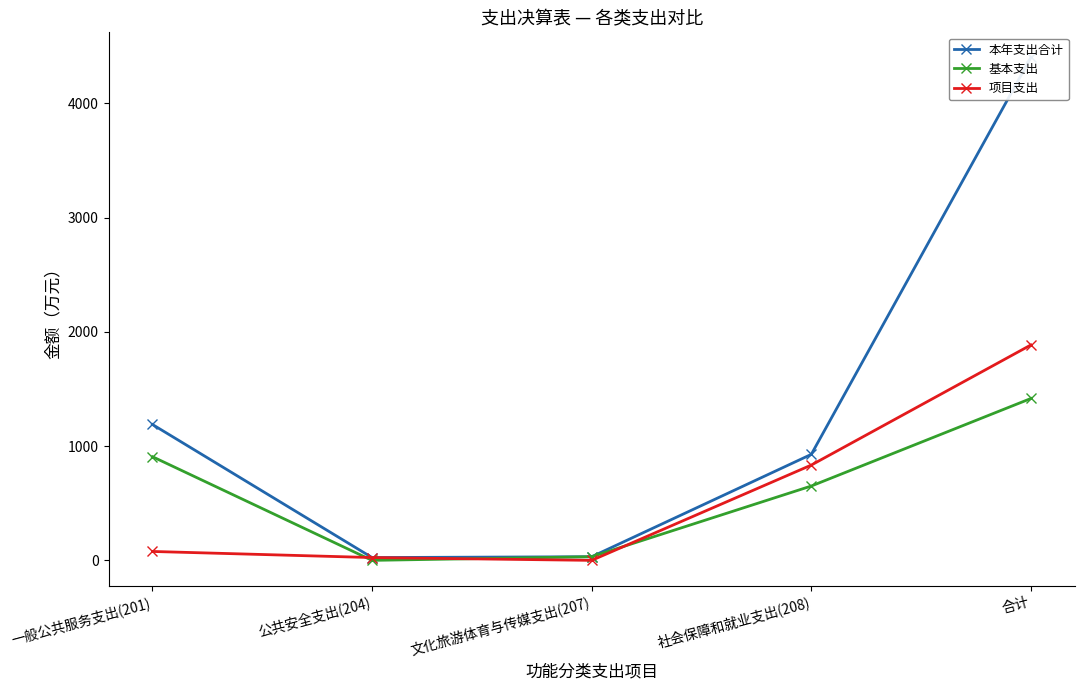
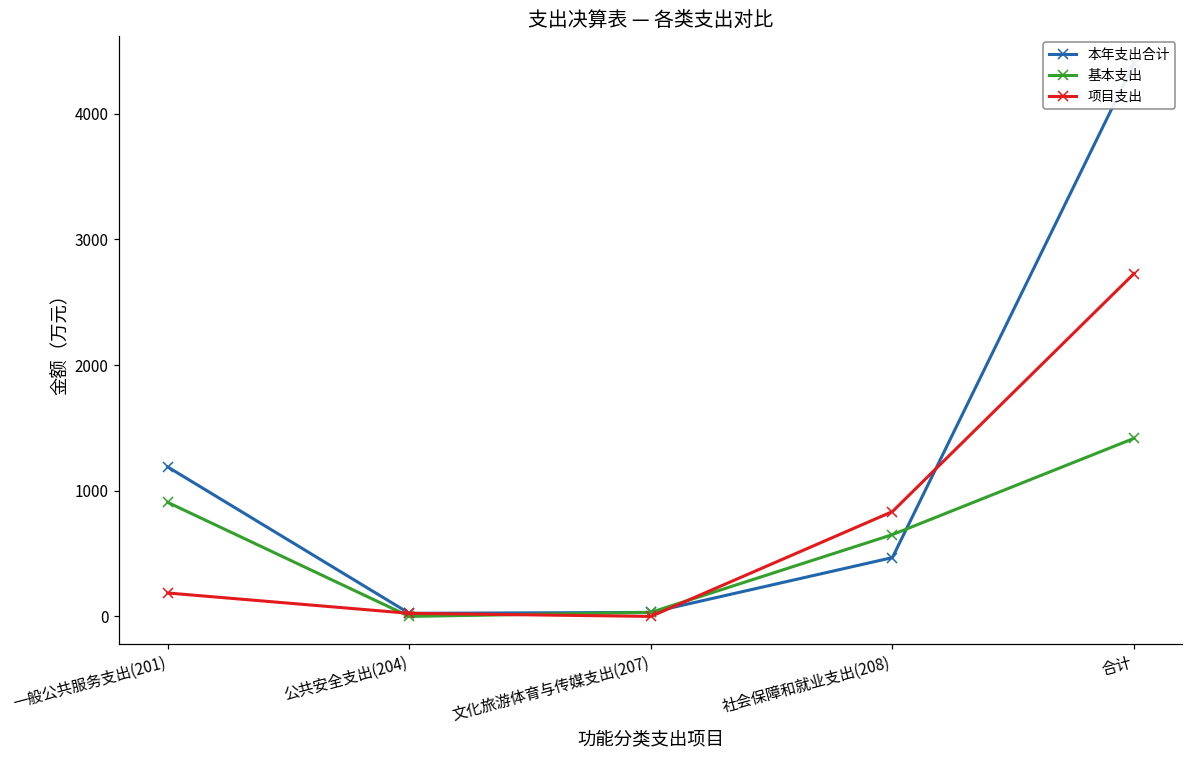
  {
    "本年支出合计": {
      "一般公共服务支出(201)": 1190,
-     "社会保障和就业支出(208)": 930
+     "社会保障和就业支出(208)": 470
    },
    "基本支出": {
      "一般公共服务支出(201)": 910,
      "公共安全支出(204)": 0,
      "社会保障和就业支出(208)": 650,
      "合计": 1420
    },
    "项目支出": {
-     "一般公共服务支出(201)": 80,
+     "一般公共服务支出(201)": 190,
      "文化旅游体育与传媒支出(207)": 0,
      "社会保障和就业支出(208)": 830,
-     "合计": 1890
+     "合计": 2730
    }
  }
